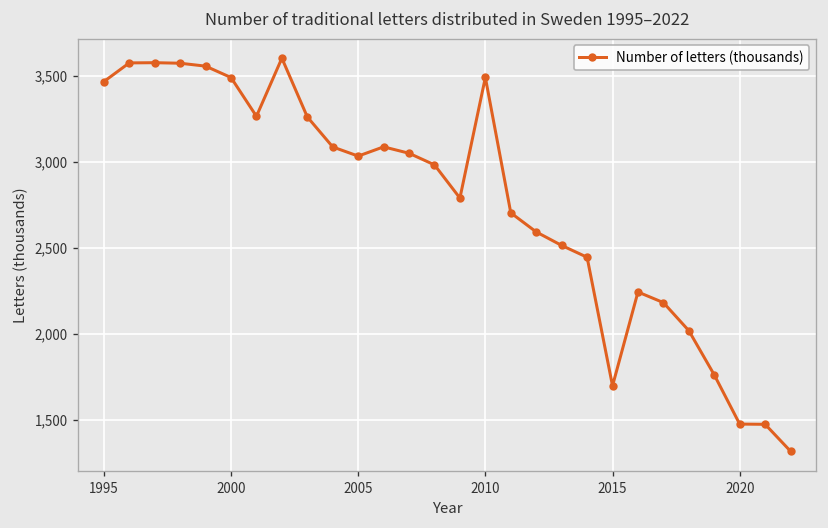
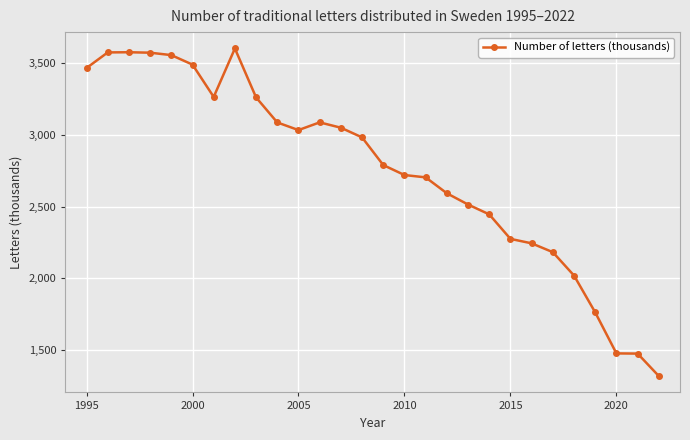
  {
    "1995": "3,470",
    "2000": "3,490",
    "2005": "3,030",
-   "2010": "3,490",
-   "2015": "1,700",
+   "2010": "2,720",
+   "2015": "2,270",
    "2020": "1,470"
  }
